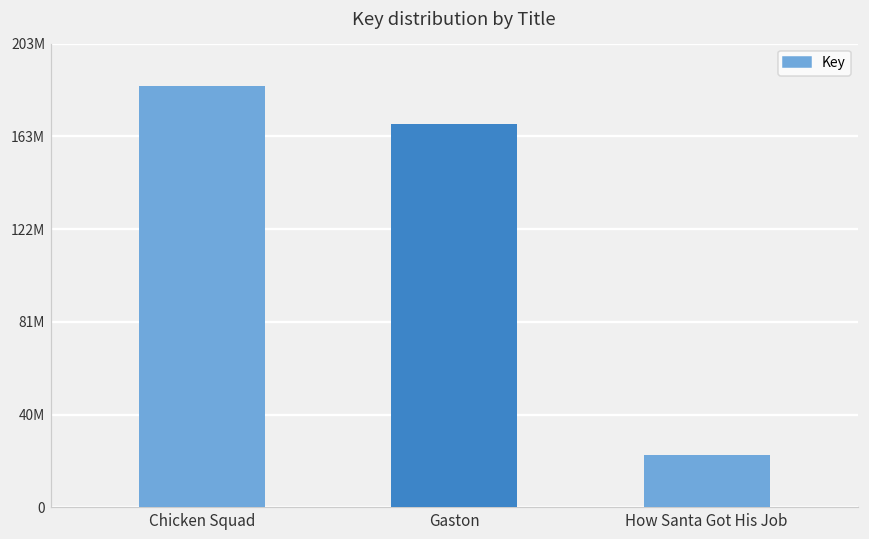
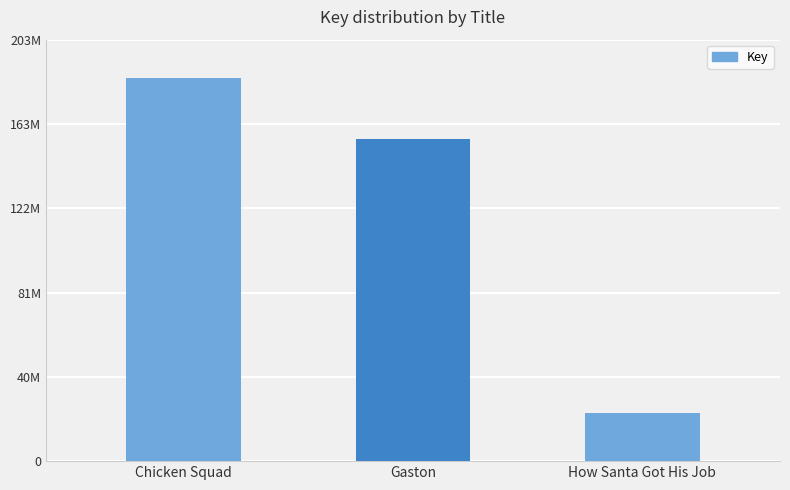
  {
    "Chicken Squad": 185000000,
-   "Gaston": 168000000,
+   "Gaston": 156000000,
    "How Santa Got His Job": 23000000
  }
